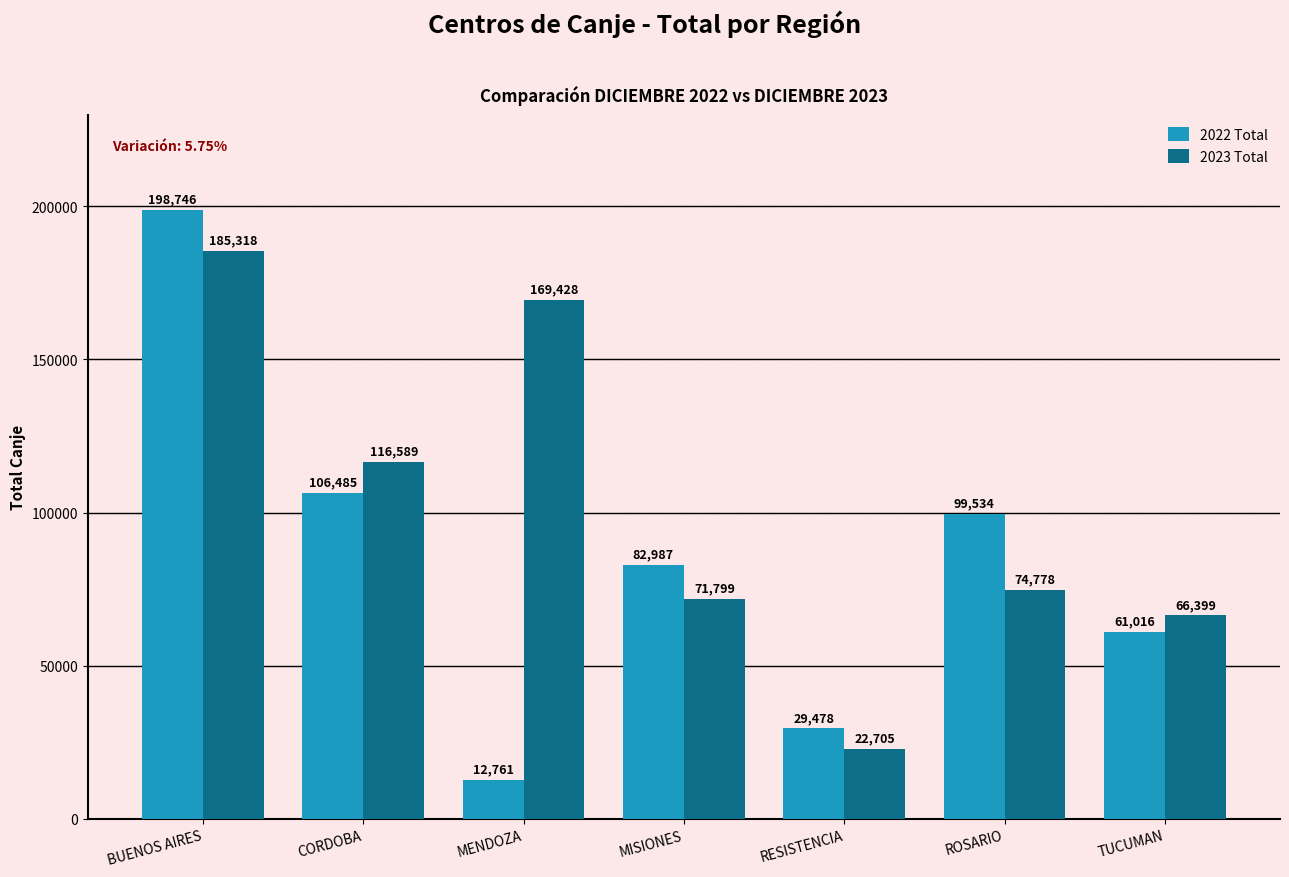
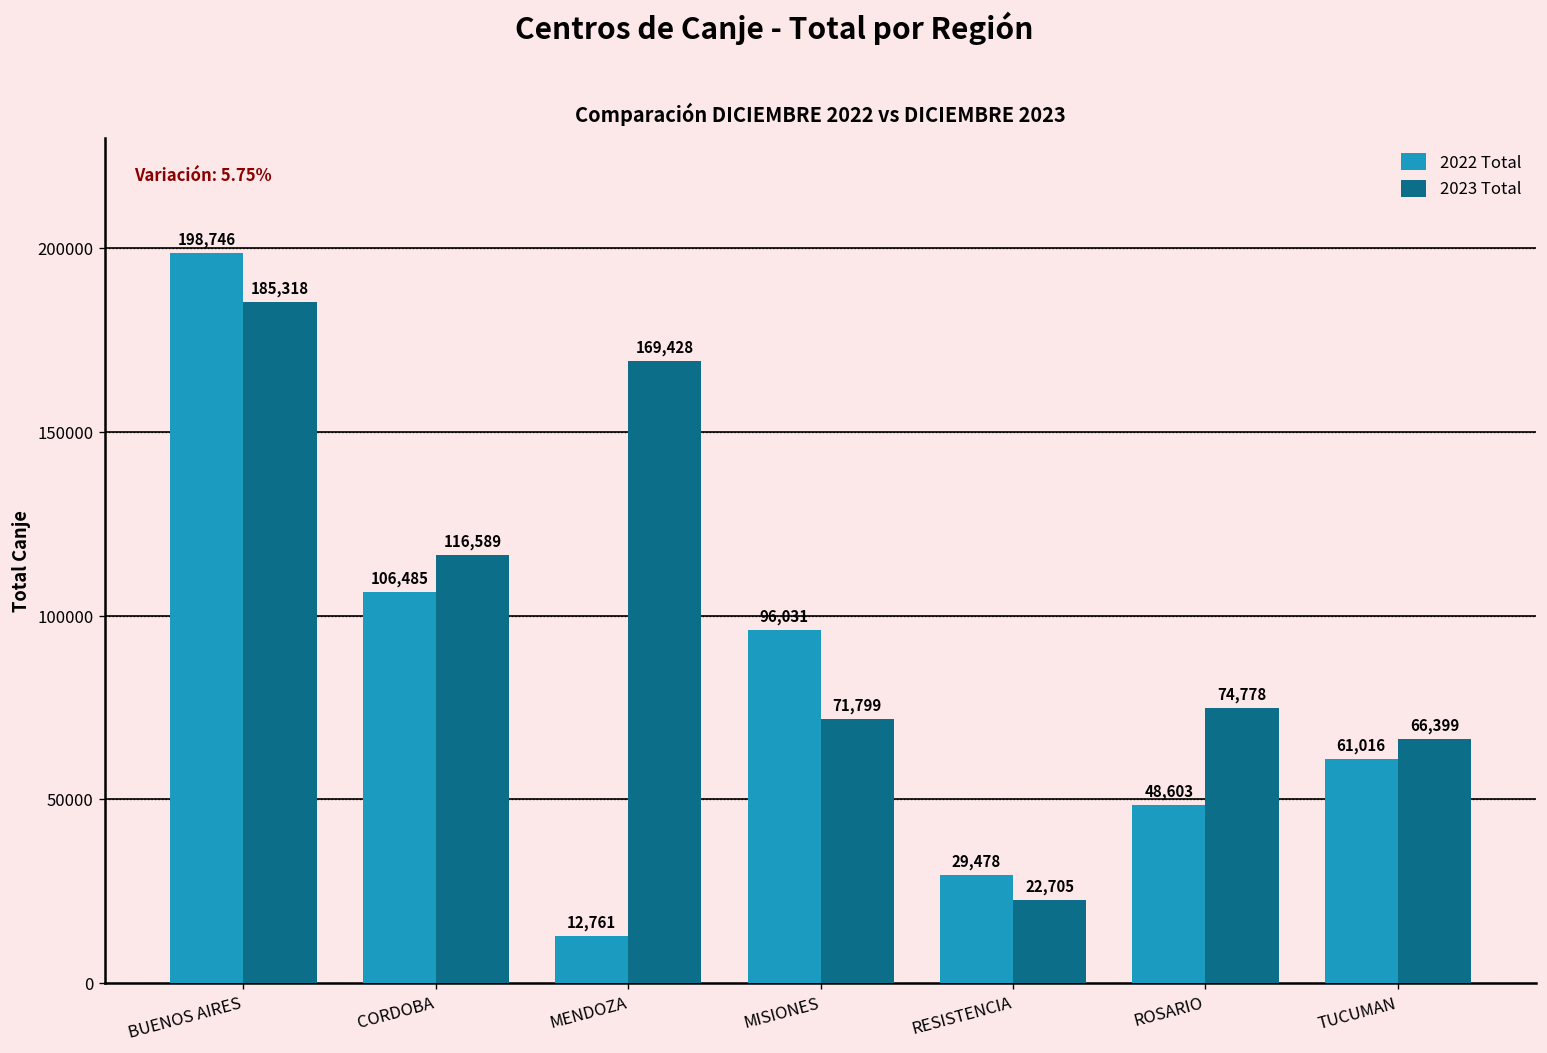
  {
    "2022 Total": {
      "BUENOS AIRES": "198,746",
      "CORDOBA": "106,485",
      "MENDOZA": "12,761",
-     "MISIONES": "82,987",
+     "MISIONES": "96,031",
      "RESISTENCIA": "29,478",
-     "ROSARIO": "99,534",
+     "ROSARIO": "48,603",
      "TUCUMAN": "61,016"
    },
    "2023 Total": {
      "BUENOS AIRES": "185,318",
      "CORDOBA": "116,589",
      "MENDOZA": "169,428",
      "MISIONES": "71,799",
      "RESISTENCIA": "22,705",
      "ROSARIO": "74,778",
      "TUCUMAN": "66,399"
    }
  }
